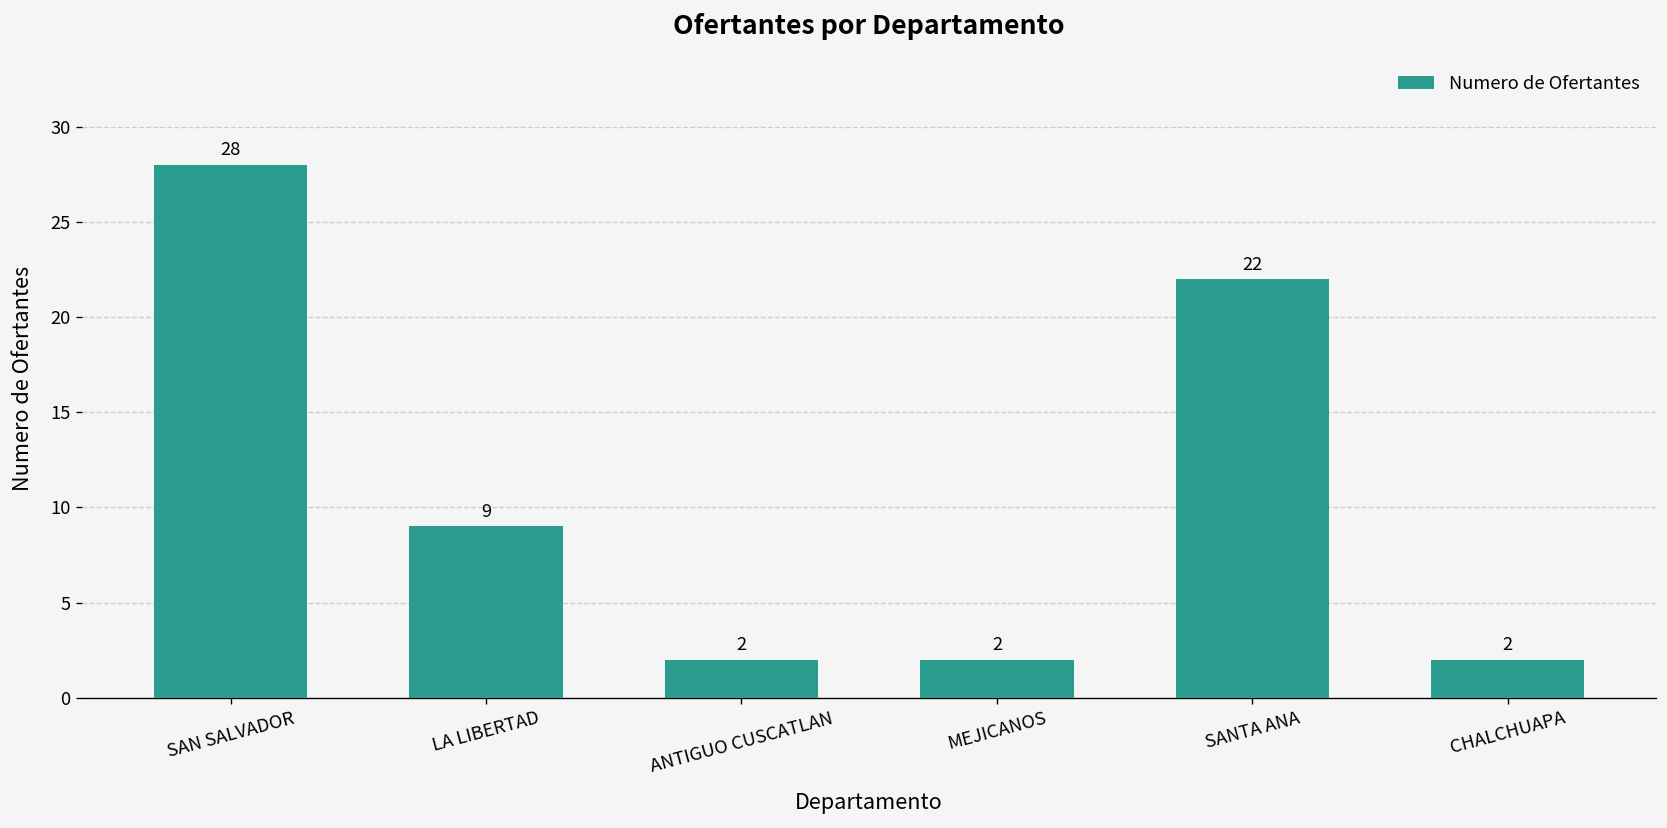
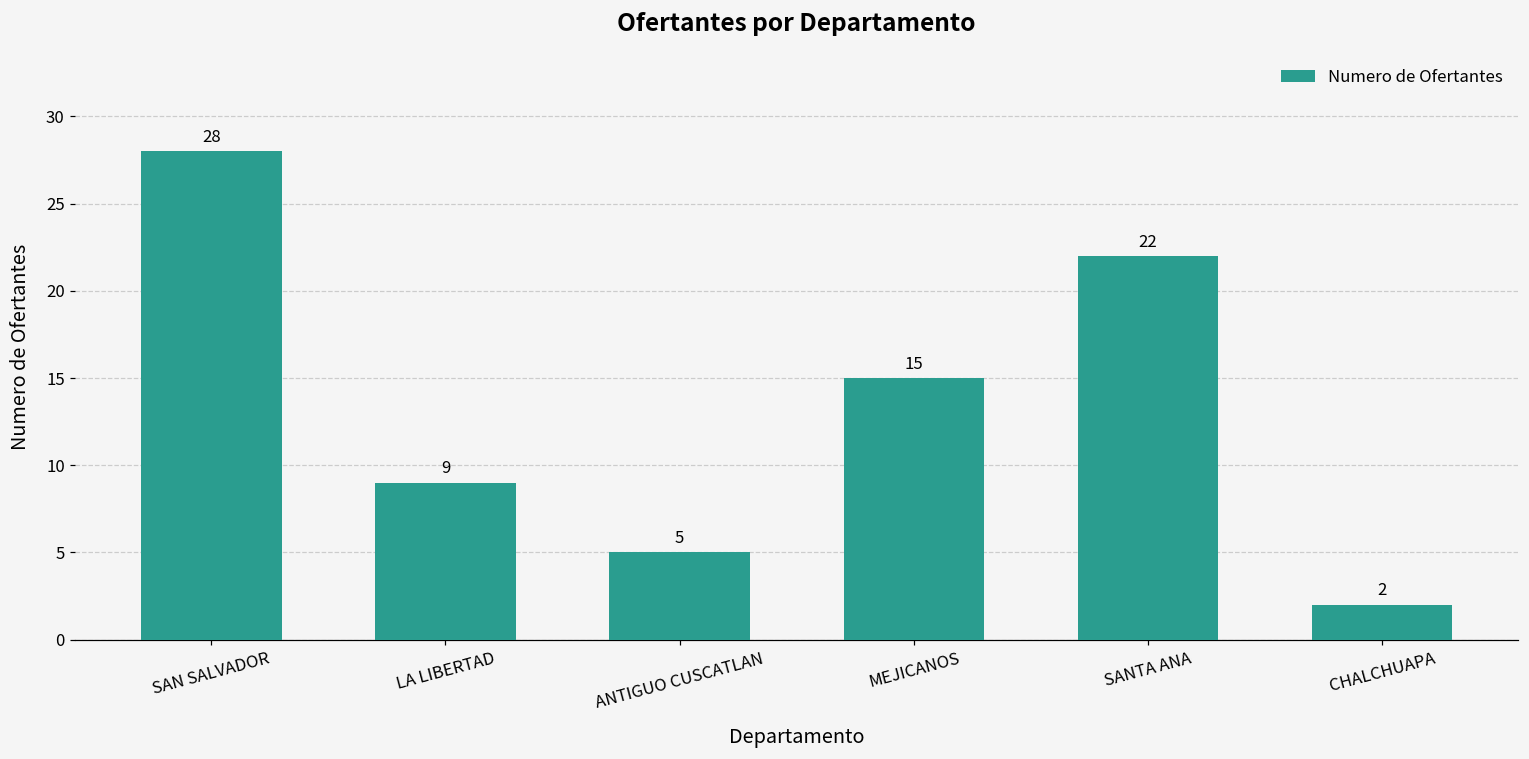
  {
    "SAN SALVADOR": 28,
    "LA LIBERTAD": 9,
-   "ANTIGUO CUSCATLAN": 2,
-   "MEJICANOS": 2,
+   "ANTIGUO CUSCATLAN": 5,
+   "MEJICANOS": 15,
    "SANTA ANA": 22,
    "CHALCHUAPA": 2
  }
